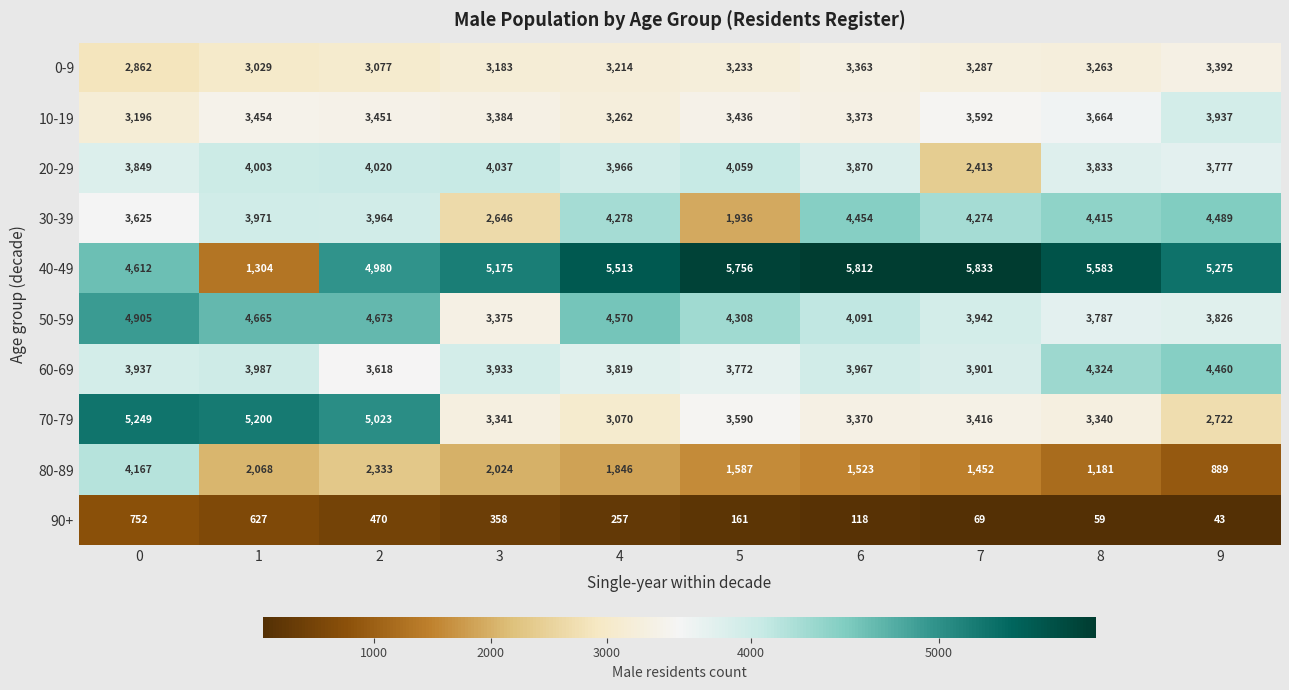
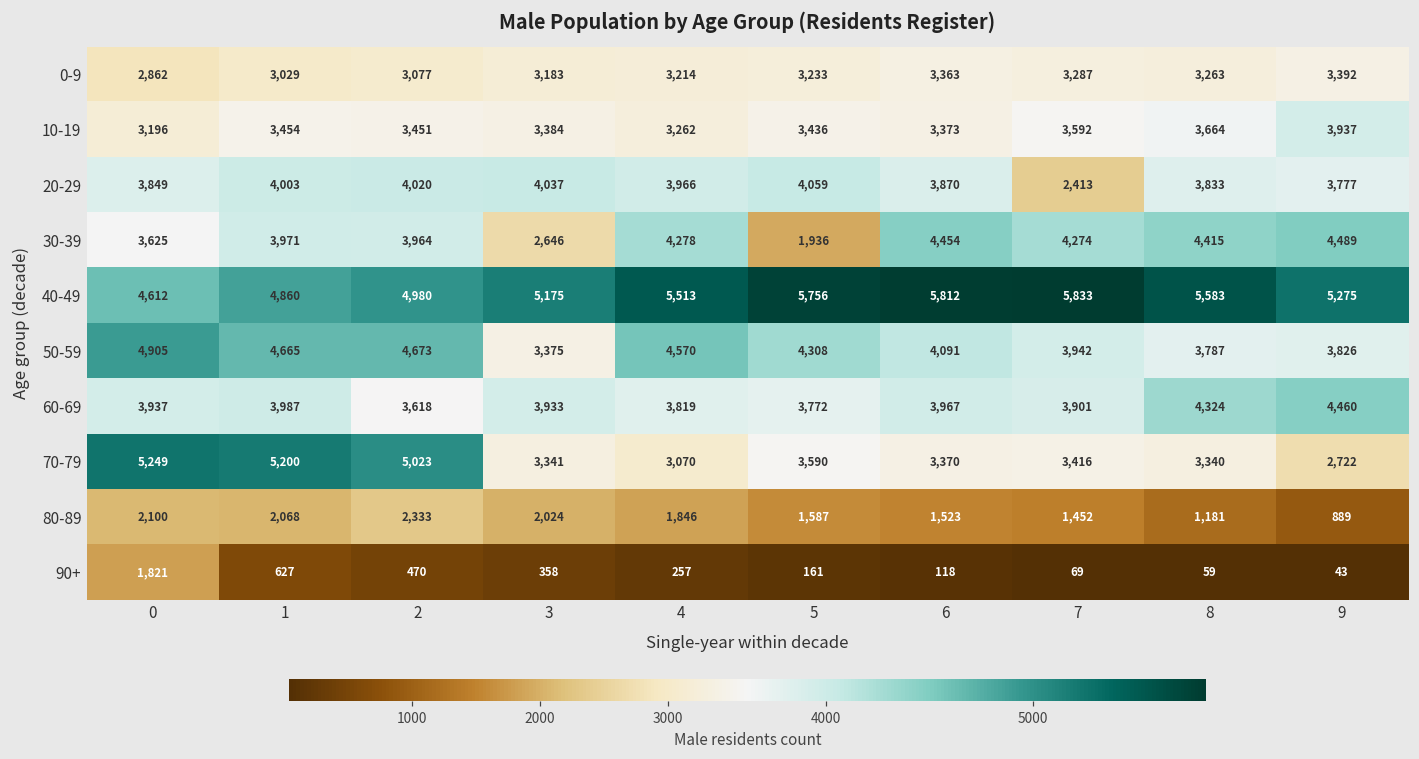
  {
    "0-9": {
      "0": "2,862",
      "1": "3,029",
      "2": "3,077",
      "3": "3,183",
      "4": "3,214",
      "5": "3,233",
      "6": "3,363",
      "7": "3,287",
      "8": "3,263",
      "9": "3,392"
    },
    "10-19": {
      "0": "3,196",
      "1": "3,454",
      "2": "3,451",
      "3": "3,384",
      "4": "3,262",
      "5": "3,436",
      "6": "3,373",
      "7": "3,592",
      "8": "3,664",
      "9": "3,937"
    },
    "20-29": {
      "0": "3,849",
      "1": "4,003",
      "2": "4,020",
      "3": "4,037",
      "4": "3,966",
      "5": "4,059",
      "6": "3,870",
      "7": "2,413",
      "8": "3,833",
      "9": "3,777"
    },
    "30-39": {
      "0": "3,625",
      "1": "3,971",
      "2": "3,964",
      "3": "2,646",
      "4": "4,278",
      "5": "1,936",
      "6": "4,454",
      "7": "4,274",
      "8": "4,415",
      "9": "4,489"
    },
    "40-49": {
      "0": "4,612",
-     "1": "1,304",
+     "1": "4,860",
      "2": "4,980",
      "3": "5,175",
      "4": "5,513",
      "5": "5,756",
      "6": "5,812",
      "7": "5,833",
      "8": "5,583",
      "9": "5,275"
    },
    "50-59": {
      "0": "4,905",
      "1": "4,665",
      "2": "4,673",
      "3": "3,375",
      "4": "4,570",
      "5": "4,308",
      "6": "4,091",
      "7": "3,942",
      "8": "3,787",
      "9": "3,826"
    },
    "60-69": {
      "0": "3,937",
      "1": "3,987",
      "2": "3,618",
      "3": "3,933",
      "4": "3,819",
      "5": "3,772",
      "6": "3,967",
      "7": "3,901",
      "8": "4,324",
      "9": "4,460"
    },
    "70-79": {
      "0": "5,249",
      "1": "5,200",
      "2": "5,023",
      "3": "3,341",
      "4": "3,070",
      "5": "3,590",
      "6": "3,370",
      "7": "3,416",
      "8": "3,340",
      "9": "2,722"
    },
    "80-89": {
-     "0": "4,167",
+     "0": "2,100",
      "1": "2,068",
      "2": "2,333",
      "3": "2,024",
      "4": "1,846",
      "5": "1,587",
      "6": "1,523",
      "7": "1,452",
      "8": "1,181",
      "9": "889"
    },
    "90+": {
-     "0": "752",
+     "0": "1,821",
      "1": "627",
      "2": "470",
      "3": "358",
      "4": "257",
      "5": "161",
      "6": "118",
      "7": "69",
      "8": "59",
      "9": "43"
    }
  }
